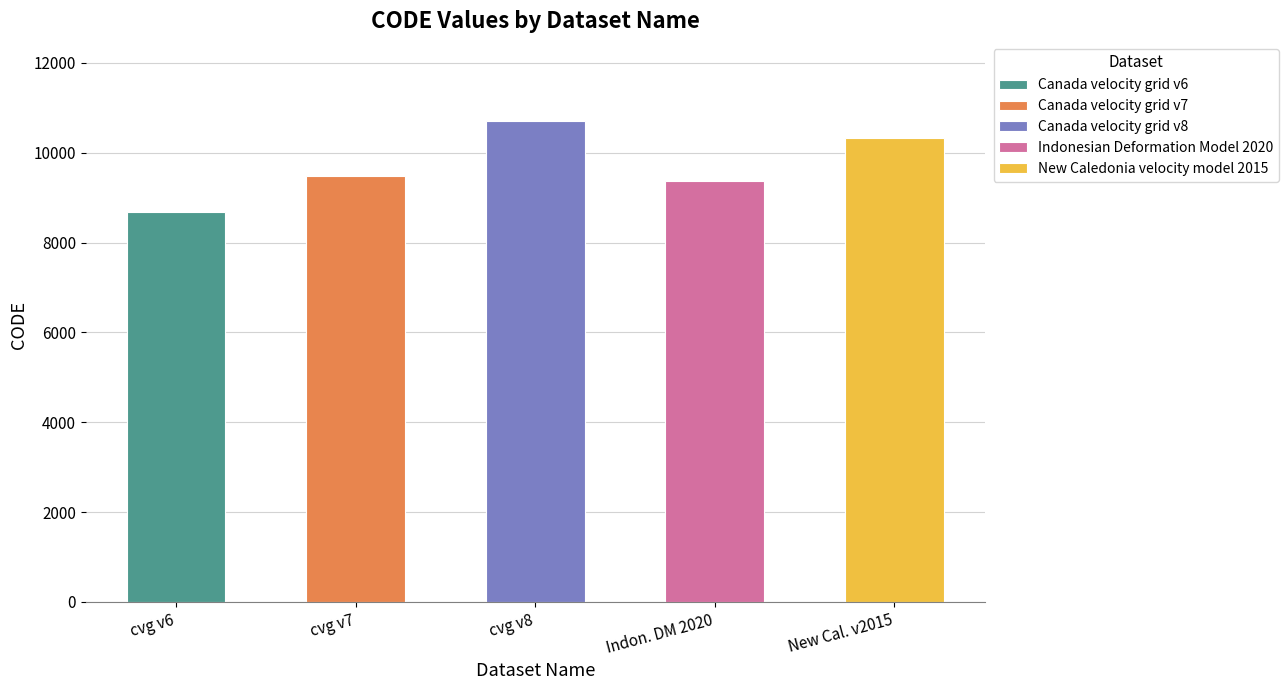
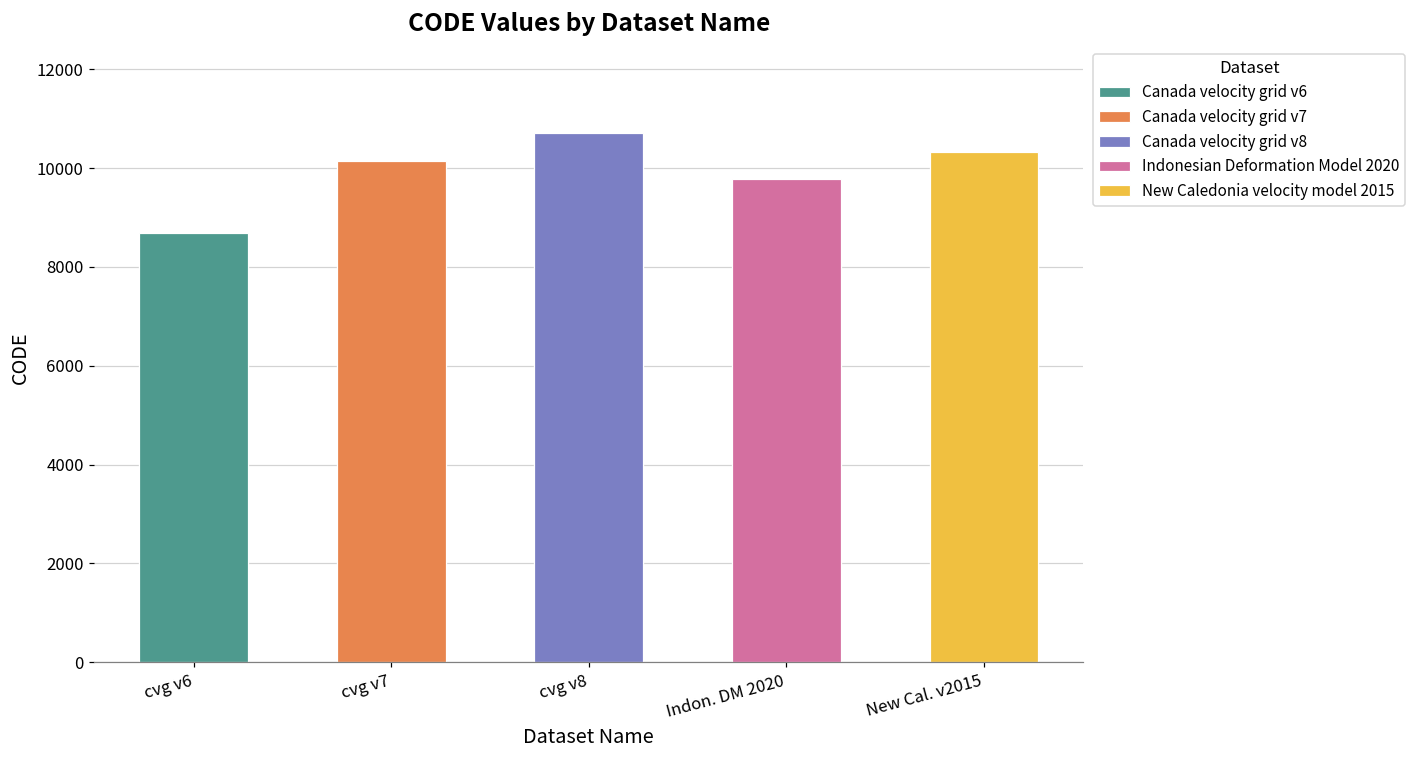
  {
    "Canada velocity grid v7": {
-     "cvg v7": 9500
+     "cvg v7": 10100
    },
    "Canada velocity grid v8": {
      "cvg v8": 10700
    },
    "Indonesian Deformation Model 2020": {
-     "Indon. DM 2020": 9400
+     "Indon. DM 2020": 9800
    },
    "New Caledonia velocity model 2015": {
      "New Cal. v2015": 10300
    }
  }
